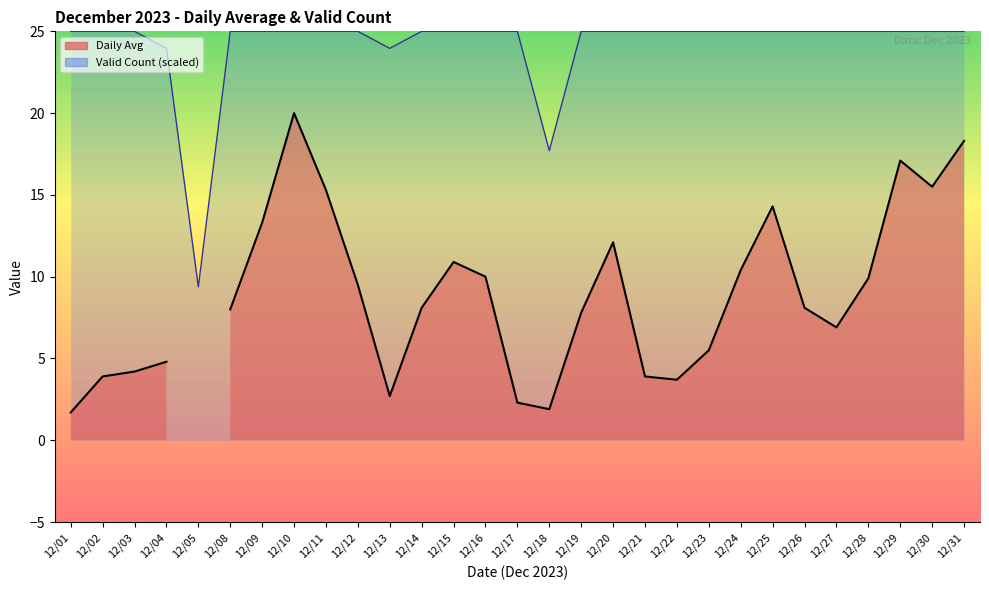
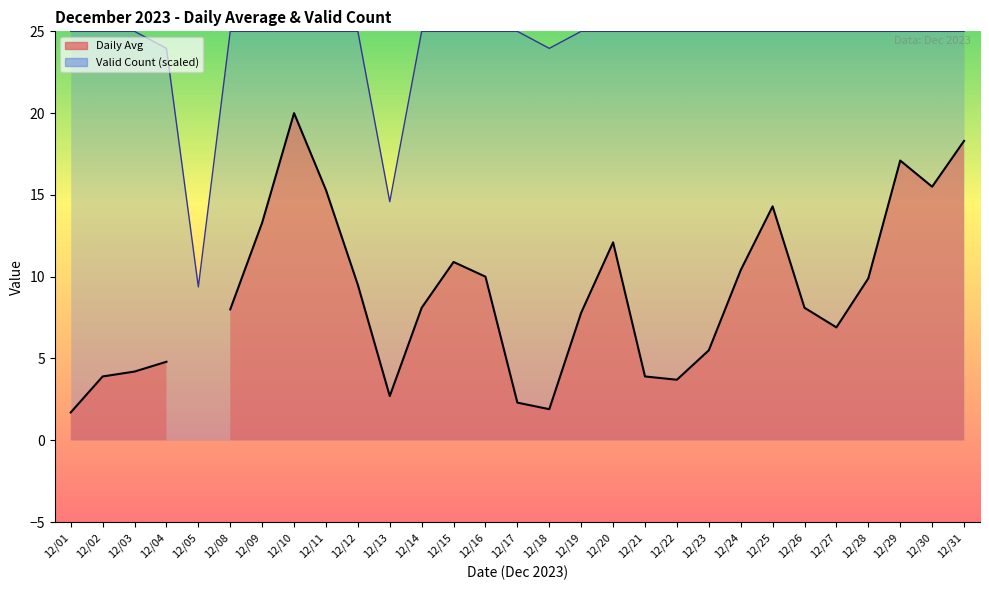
  {
    "Valid Count (scaled)": {
      "12/01": 25.0,
      "12/02": 25.0,
      "12/03": 25.0,
      "12/05": 9.4,
      "12/08": 25.0,
      "12/09": 25.0,
      "12/10": 25.0,
      "12/11": 25.0,
      "12/12": 25.0,
-     "12/13": 24.0,
+     "12/13": 14.6,
      "12/14": 25.0,
      "12/15": 25.0,
      "12/16": 25.0,
      "12/17": 25.0,
-     "12/18": 17.7,
+     "12/18": 24.0,
      "12/19": 25.0,
      "12/20": 25.0,
      "12/21": 25.0,
      "12/22": 25.0,
      "12/23": 25.0,
      "12/24": 25.0,
      "12/25": 25.0,
      "12/26": 25.0,
      "12/27": 25.0,
      "12/28": 25.0
    }
  }
